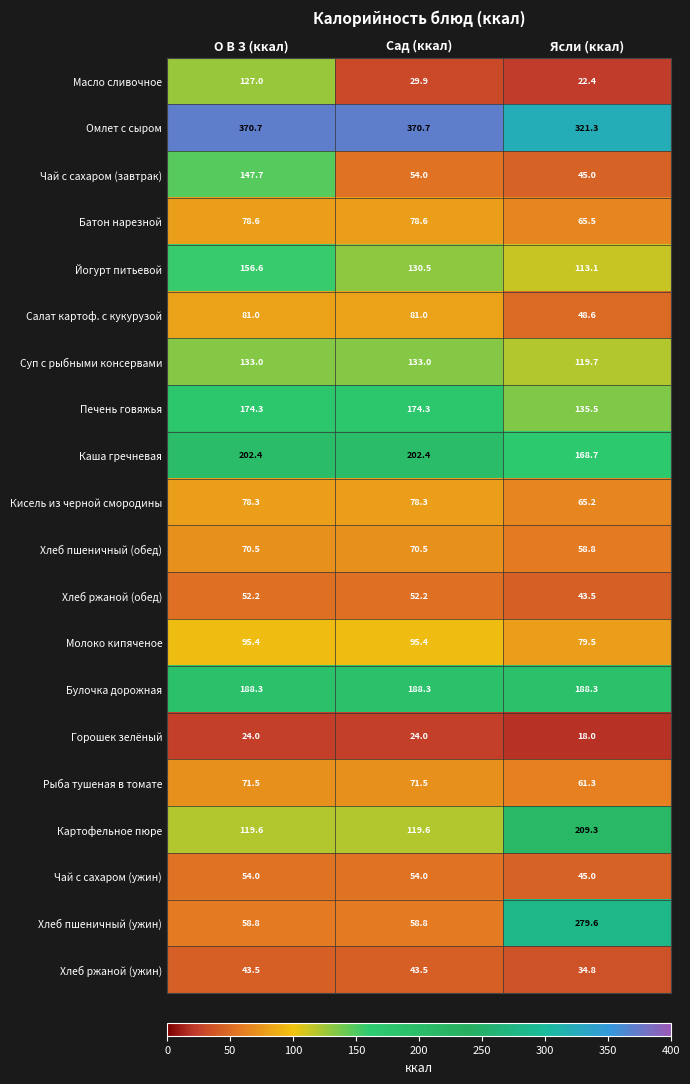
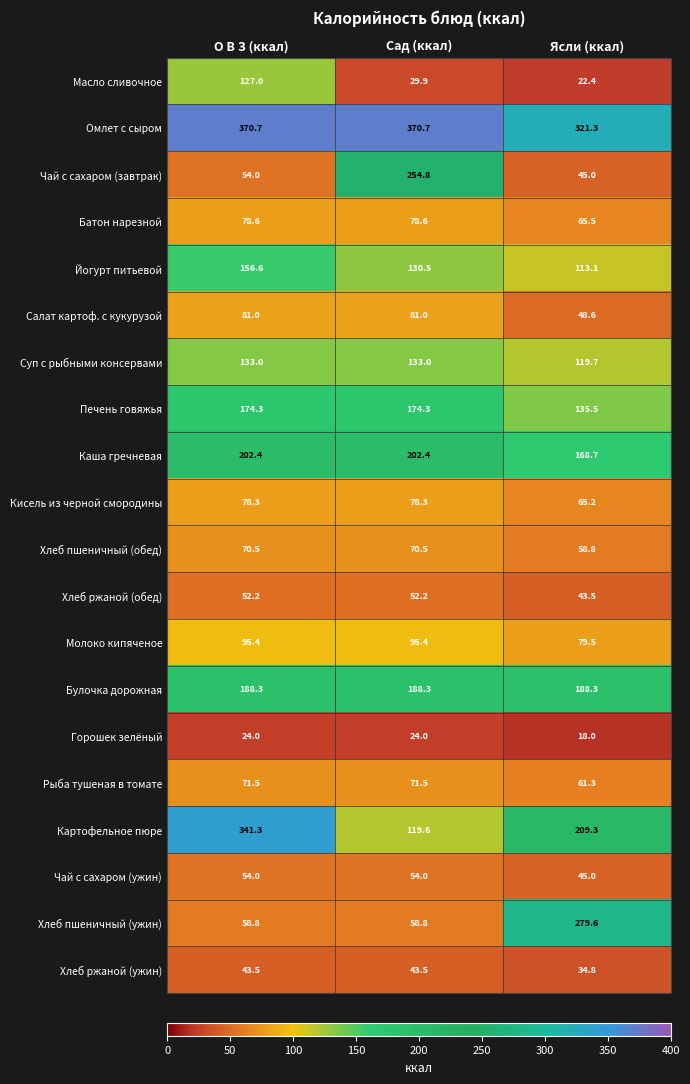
  {
    "Масло сливочное": {
      "О В З (ккал)": 127.0,
      "Сад (ккал)": 29.9,
      "Ясли (ккал)": 22.4
    },
    "Омлет с сыром": {
      "О В З (ккал)": 370.7,
      "Сад (ккал)": 370.7,
      "Ясли (ккал)": 321.3
    },
    "Чай с сахаром (завтрак)": {
-     "О В З (ккал)": 147.7,
-     "Сад (ккал)": 54.0,
+     "О В З (ккал)": 54.0,
+     "Сад (ккал)": 254.8,
      "Ясли (ккал)": 45.0
    },
    "Батон нарезной": {
      "О В З (ккал)": 78.6,
      "Сад (ккал)": 78.6,
      "Ясли (ккал)": 65.5
    },
    "Йогурт питьевой": {
      "О В З (ккал)": 156.6,
      "Сад (ккал)": 130.5,
      "Ясли (ккал)": 113.1
    },
    "Салат картоф. с кукурузой": {
      "О В З (ккал)": 81.0,
      "Сад (ккал)": 81.0,
      "Ясли (ккал)": 48.6
    },
    "Суп с рыбными консервами": {
      "О В З (ккал)": 133.0,
      "Сад (ккал)": 133.0,
      "Ясли (ккал)": 119.7
    },
    "Печень говяжья": {
      "О В З (ккал)": 174.3,
      "Сад (ккал)": 174.3,
      "Ясли (ккал)": 135.5
    },
    "Каша гречневая": {
      "О В З (ккал)": 202.4,
      "Сад (ккал)": 202.4,
      "Ясли (ккал)": 168.7
    },
    "Кисель из черной смородины": {
      "О В З (ккал)": 78.3,
      "Сад (ккал)": 78.3,
      "Ясли (ккал)": 65.2
    },
    "Хлеб пшеничный (обед)": {
      "О В З (ккал)": 70.5,
      "Сад (ккал)": 70.5,
      "Ясли (ккал)": 58.8
    },
    "Хлеб ржаной (обед)": {
      "О В З (ккал)": 52.2,
      "Сад (ккал)": 52.2,
      "Ясли (ккал)": 43.5
    },
    "Молоко кипяченое": {
      "О В З (ккал)": 95.4,
      "Сад (ккал)": 95.4,
      "Ясли (ккал)": 79.5
    },
    "Булочка дорожная": {
      "О В З (ккал)": 188.3,
      "Сад (ккал)": 188.3,
      "Ясли (ккал)": 188.3
    },
    "Горошек зелёный": {
      "О В З (ккал)": 24.0,
      "Сад (ккал)": 24.0,
      "Ясли (ккал)": 18.0
    },
    "Рыба тушеная в томате": {
      "О В З (ккал)": 71.5,
      "Сад (ккал)": 71.5,
      "Ясли (ккал)": 61.3
    },
    "Картофельное пюре": {
-     "О В З (ккал)": 119.6,
+     "О В З (ккал)": 341.3,
      "Сад (ккал)": 119.6,
      "Ясли (ккал)": 209.3
    },
    "Чай с сахаром (ужин)": {
      "О В З (ккал)": 54.0,
      "Сад (ккал)": 54.0,
      "Ясли (ккал)": 45.0
    },
    "Хлеб пшеничный (ужин)": {
      "О В З (ккал)": 58.8,
      "Сад (ккал)": 58.8,
      "Ясли (ккал)": 279.6
    },
    "Хлеб ржаной (ужин)": {
      "О В З (ккал)": 43.5,
      "Сад (ккал)": 43.5,
      "Ясли (ккал)": 34.8
    }
  }
